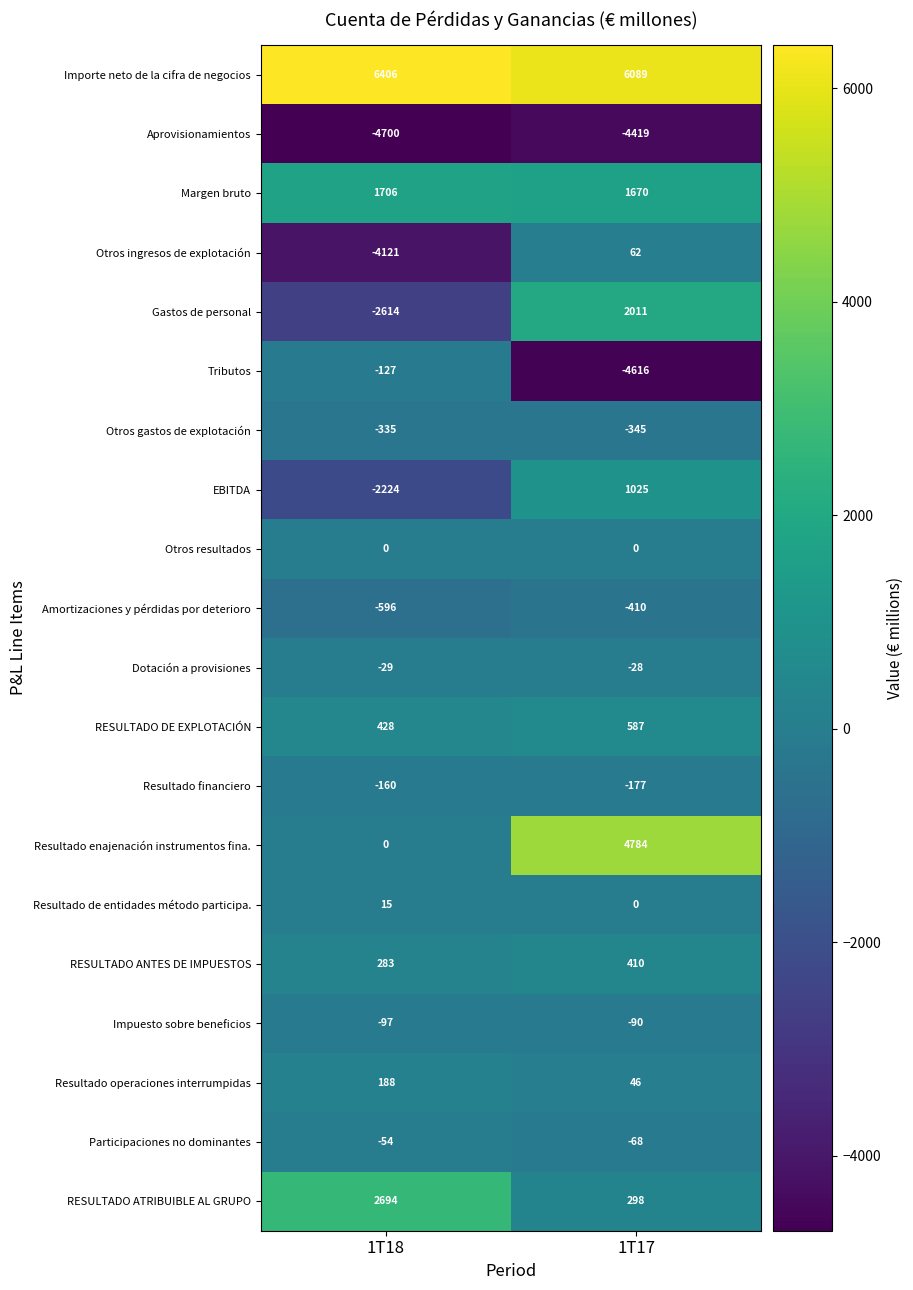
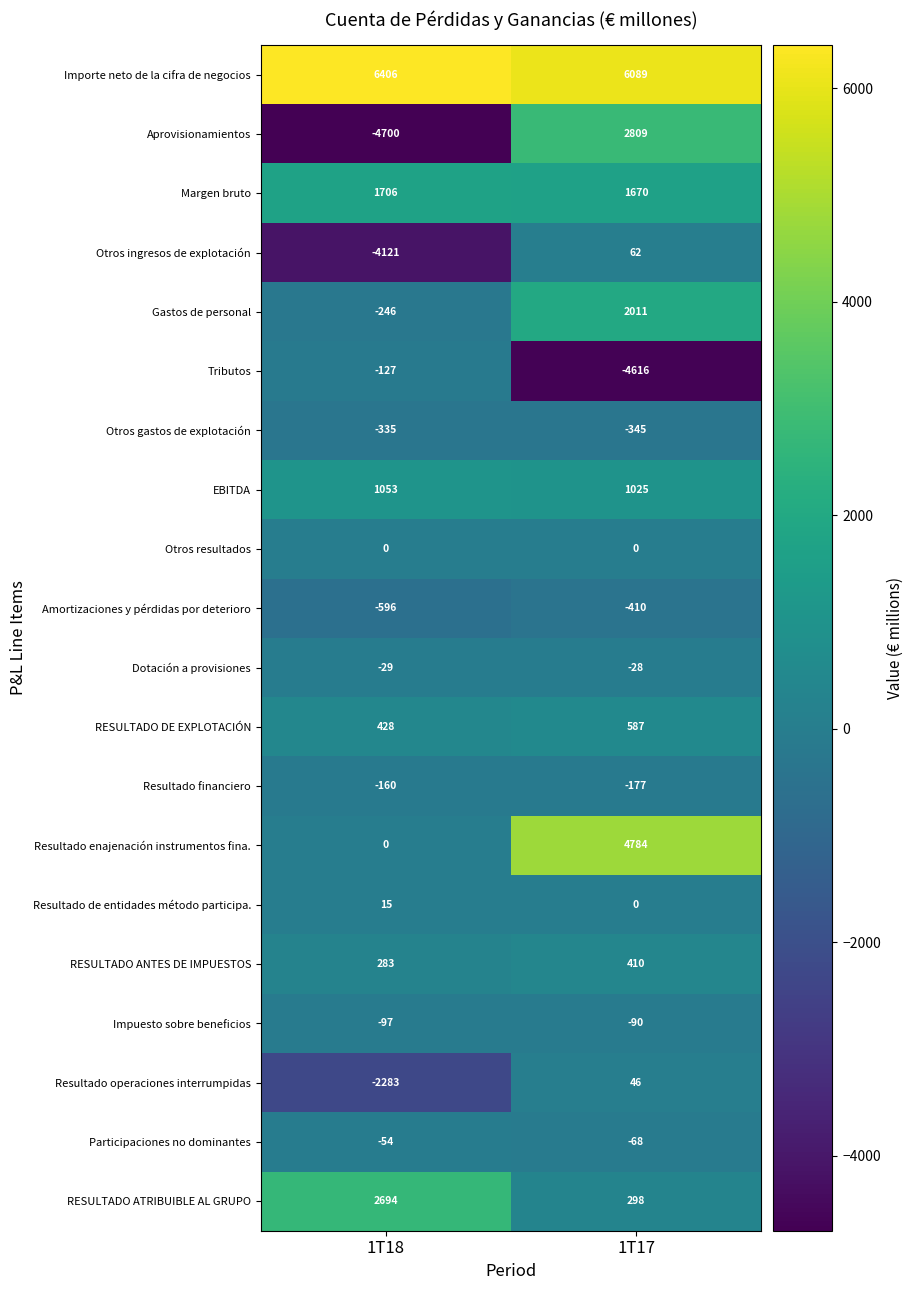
  {
    "Importe neto de la cifra de negocios": {
      "1T18": 6406,
      "1T17": 6089
    },
    "Aprovisionamientos": {
      "1T18": -4700,
-     "1T17": -4419
+     "1T17": 2809
    },
    "Margen bruto": {
      "1T18": 1706,
      "1T17": 1670
    },
    "Otros ingresos de explotación": {
      "1T18": -4121,
      "1T17": 62
    },
    "Gastos de personal": {
-     "1T18": -2614,
+     "1T18": -246,
      "1T17": 2011
    },
    "Tributos": {
      "1T18": -127,
      "1T17": -4616
    },
    "Otros gastos de explotación": {
      "1T18": -335,
      "1T17": -345
    },
    "EBITDA": {
-     "1T18": -2224,
+     "1T18": 1053,
      "1T17": 1025
    },
    "Otros resultados": {
      "1T18": 0,
      "1T17": 0
    },
    "Amortizaciones y pérdidas por deterioro": {
      "1T18": -596,
      "1T17": -410
    },
    "Dotación a provisiones": {
      "1T18": -29,
      "1T17": -28
    },
    "RESULTADO DE EXPLOTACIÓN": {
      "1T18": 428,
      "1T17": 587
    },
    "Resultado financiero": {
      "1T18": -160,
      "1T17": -177
    },
    "Resultado enajenación instrumentos fina.": {
      "1T18": 0,
      "1T17": 4784
    },
    "Resultado de entidades método participa.": {
      "1T18": 15,
      "1T17": 0
    },
    "RESULTADO ANTES DE IMPUESTOS": {
      "1T18": 283,
      "1T17": 410
    },
    "Impuesto sobre beneficios": {
      "1T18": -97,
      "1T17": -90
    },
    "Resultado operaciones interrumpidas": {
-     "1T18": 188,
+     "1T18": -2283,
      "1T17": 46
    },
    "Participaciones no dominantes": {
      "1T18": -54,
      "1T17": -68
    },
    "RESULTADO ATRIBUIBLE AL GRUPO": {
      "1T18": 2694,
      "1T17": 298
    }
  }
